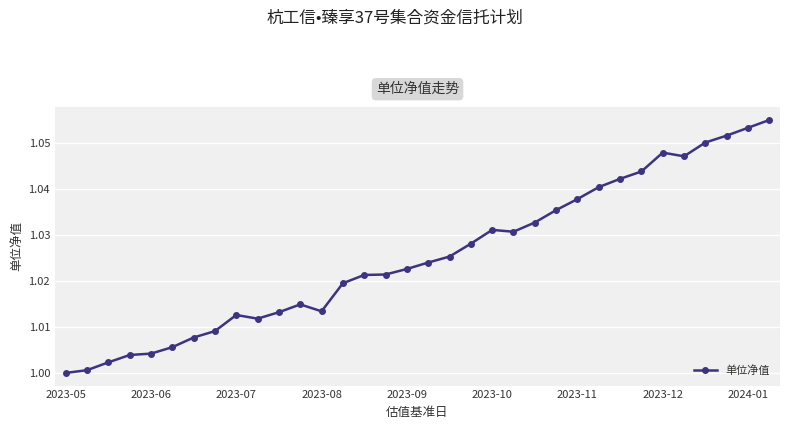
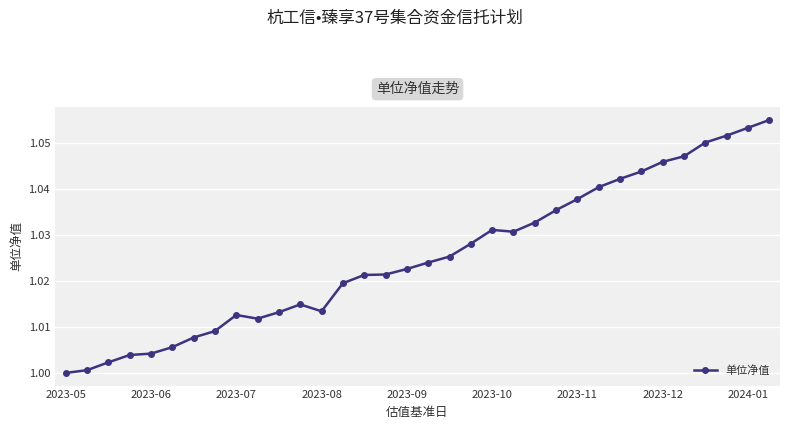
  {
    "2023-05": 1.000,
    "2023-06": 1.004,
    "2023-07": 1.013,
    "2023-08": 1.013,
    "2023-09": 1.023,
    "2023-10": 1.031,
    "2023-11": 1.038,
-   "2023-12": 1.048,
+   "2023-12": 1.046,
    "2024-01": 1.053
  }
